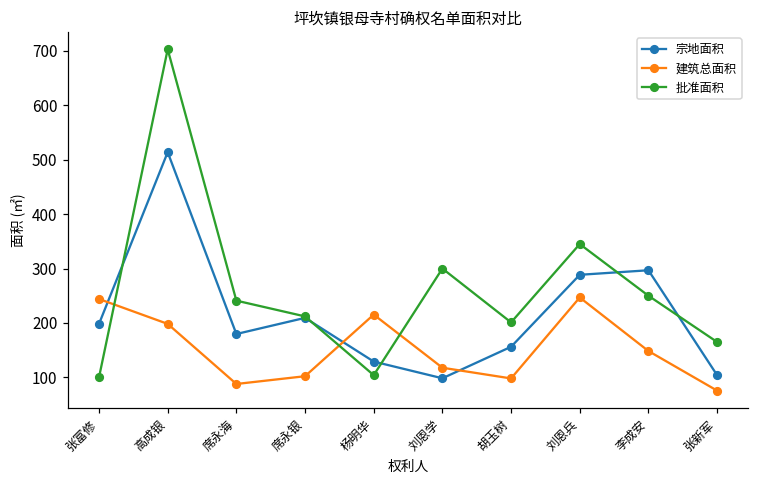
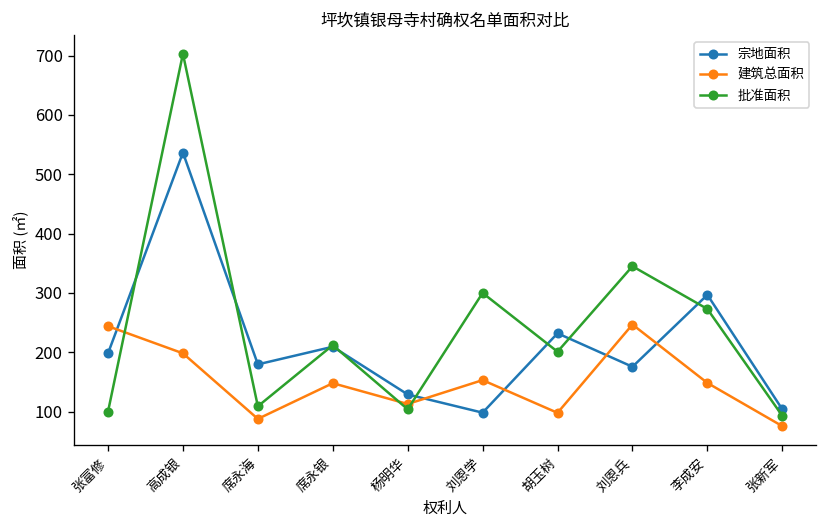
  {
    "宗地面积": {
      "张富修": 200,
-     "高成银": 510,
+     "高成银": 540,
      "席永海": 180,
      "杨明华": 130,
      "刘恩学": 100,
-     "胡玉树": 160,
-     "刘恩兵": 290,
+     "胡玉树": 230,
+     "刘恩兵": 180,
      "李成安": 300,
      "张新军": 100
    },
    "建筑总面积": {
      "张富修": 240,
      "高成银": 200,
      "席永海": 90,
-     "席永银": 100,
-     "杨明华": 220,
-     "刘恩学": 120,
+     "席永银": 150,
+     "杨明华": 110,
+     "刘恩学": 150,
      "胡玉树": 100,
      "刘恩兵": 250,
      "李成安": 150,
      "张新军": 80
    },
    "批准面积": {
      "张富修": 100,
      "高成银": 700,
-     "席永海": 240,
+     "席永海": 110,
      "杨明华": 100,
      "刘恩学": 300,
      "胡玉树": 200,
      "刘恩兵": 350,
-     "李成安": 250,
-     "张新军": 170
+     "李成安": 270,
+     "张新军": 90
    }
  }
